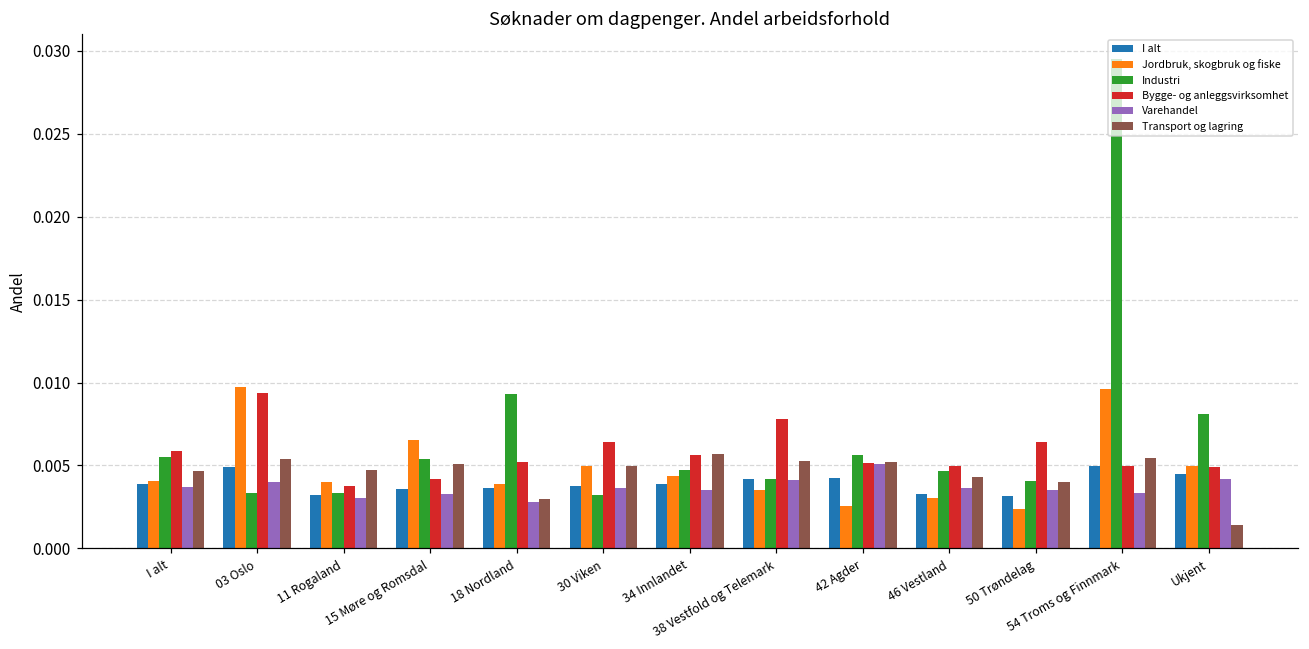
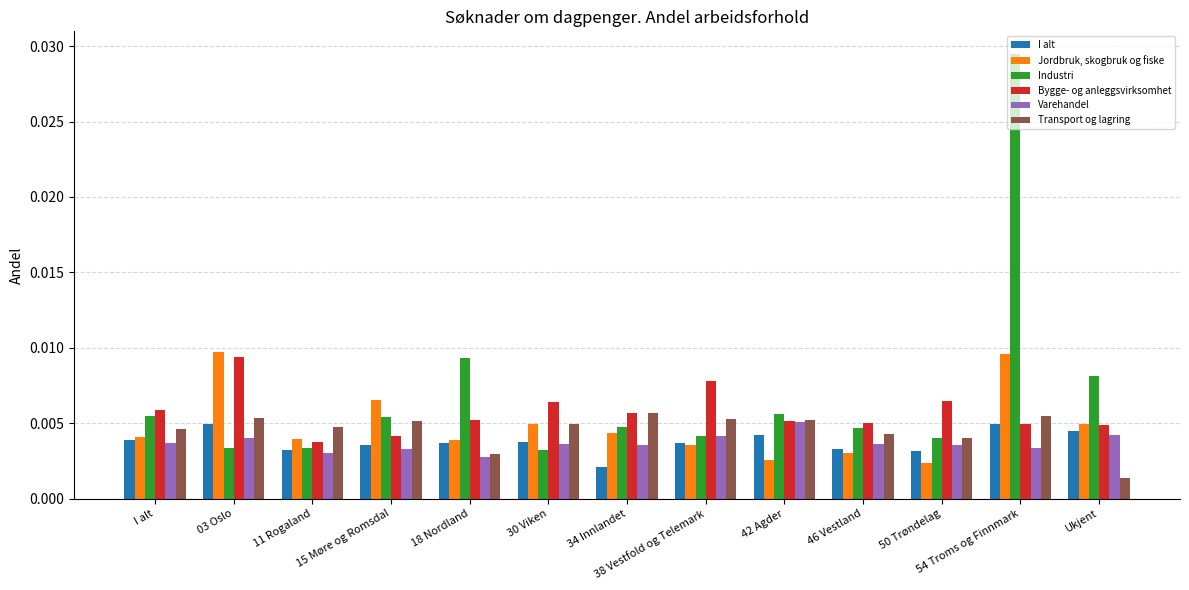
  {
    "I alt": {
      "I alt": 0.0039,
      "03 Oslo": 0.0049,
      "11 Rogaland": 0.0032,
      "15 Møre og Romsdal": 0.0036,
      "18 Nordland": 0.0037,
      "30 Viken": 0.0038,
-     "34 Innlandet": 0.0039,
-     "38 Vestfold og Telemark": 0.0042,
+     "34 Innlandet": 0.0021,
+     "38 Vestfold og Telemark": 0.0037,
      "42 Agder": 0.0042,
      "46 Vestland": 0.0033,
      "50 Trøndelag": 0.0032,
      "54 Troms og Finnmark": 0.0050,
      "Ukjent": 0.0045
    },
    "Jordbruk, skogbruk og fiske": {
      "I alt": 0.0041,
      "03 Oslo": 0.0097,
      "11 Rogaland": 0.0040,
      "15 Møre og Romsdal": 0.0065,
      "18 Nordland": 0.0039,
      "30 Viken": 0.0049,
      "34 Innlandet": 0.0044,
      "38 Vestfold og Telemark": 0.0035,
      "42 Agder": 0.0025,
      "46 Vestland": 0.0030,
      "50 Trøndelag": 0.0024,
      "54 Troms og Finnmark": 0.0096,
      "Ukjent": 0.0050
    },
    "Industri": {
      "I alt": 0.0055,
      "03 Oslo": 0.0034,
      "11 Rogaland": 0.0034,
      "15 Møre og Romsdal": 0.0054,
      "18 Nordland": 0.0093,
      "30 Viken": 0.0032,
      "34 Innlandet": 0.0048,
      "38 Vestfold og Telemark": 0.0042,
      "42 Agder": 0.0056,
      "46 Vestland": 0.0047,
      "50 Trøndelag": 0.0040,
      "Ukjent": 0.0081
    },
    "Bygge- og anleggsvirksomhet": {
      "I alt": 0.0059,
      "03 Oslo": 0.0094,
      "11 Rogaland": 0.0038,
      "15 Møre og Romsdal": 0.0042,
      "18 Nordland": 0.0052,
      "30 Viken": 0.0064,
      "34 Innlandet": 0.0056,
      "38 Vestfold og Telemark": 0.0078,
      "42 Agder": 0.0052,
      "46 Vestland": 0.0050,
      "50 Trøndelag": 0.0064,
      "54 Troms og Finnmark": 0.0050,
      "Ukjent": 0.0049
    },
    "Varehandel": {
      "I alt": 0.0037,
      "03 Oslo": 0.0040,
      "11 Rogaland": 0.0030,
      "15 Møre og Romsdal": 0.0033,
      "18 Nordland": 0.0028,
      "30 Viken": 0.0036,
      "34 Innlandet": 0.0035,
      "38 Vestfold og Telemark": 0.0041,
      "42 Agder": 0.0051,
      "46 Vestland": 0.0036,
      "50 Trøndelag": 0.0035,
      "54 Troms og Finnmark": 0.0033,
      "Ukjent": 0.0042
    },
    "Transport og lagring": {
      "I alt": 0.0046,
      "03 Oslo": 0.0054,
      "11 Rogaland": 0.0047,
      "15 Møre og Romsdal": 0.0051,
      "18 Nordland": 0.0030,
      "30 Viken": 0.0049,
      "34 Innlandet": 0.0057,
      "38 Vestfold og Telemark": 0.0053,
      "42 Agder": 0.0052,
      "46 Vestland": 0.0043,
      "50 Trøndelag": 0.0040,
      "54 Troms og Finnmark": 0.0055,
      "Ukjent": 0.0014
    }
  }
